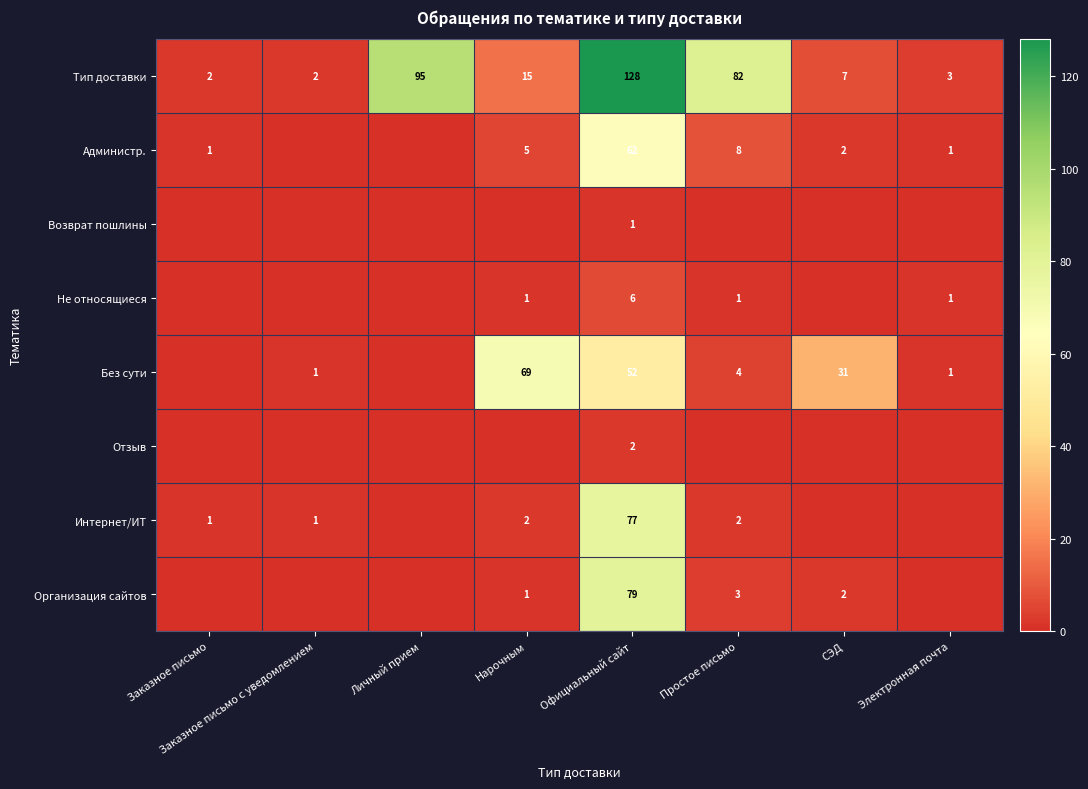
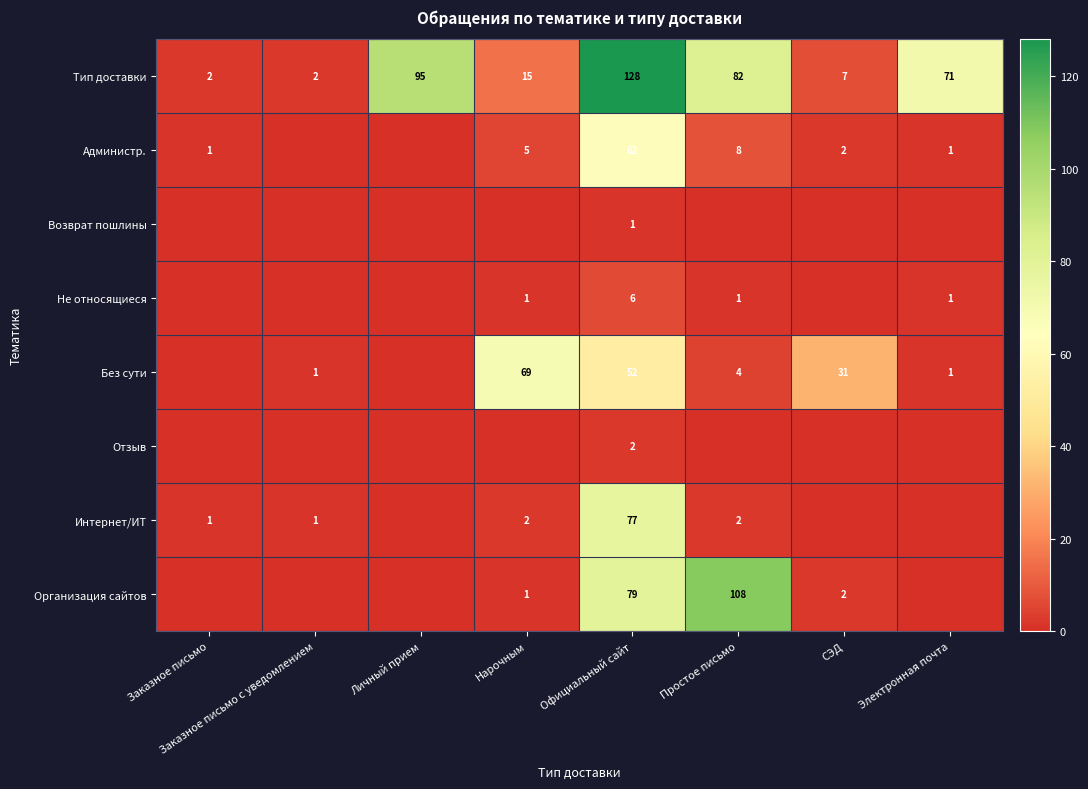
  {
    "Тип доставки": {
      "Заказное письмо": 2,
      "Заказное письмо с уведомлением": 2,
      "Личный прием": 95,
      "Нарочным": 15,
      "Официальный сайт": 128,
      "Простое письмо": 82,
      "СЭД": 7,
-     "Электронная почта": 3
+     "Электронная почта": 71
    },
    "Администр.": {
      "Заказное письмо": 1,
      "Нарочным": 5,
      "Официальный сайт": 62,
      "Простое письмо": 8,
      "СЭД": 2,
      "Электронная почта": 1
    },
    "Возврат пошлины": {
      "Официальный сайт": 1
    },
    "Не относящиеся": {
      "Нарочным": 1,
      "Официальный сайт": 6,
      "Простое письмо": 1,
      "Электронная почта": 1
    },
    "Без сути": {
      "Заказное письмо с уведомлением": 1,
      "Нарочным": 69,
      "Официальный сайт": 52,
      "Простое письмо": 4,
      "СЭД": 31,
      "Электронная почта": 1
    },
    "Отзыв": {
      "Официальный сайт": 2
    },
    "Интернет/ИТ": {
      "Заказное письмо": 1,
      "Заказное письмо с уведомлением": 1,
      "Нарочным": 2,
      "Официальный сайт": 77,
      "Простое письмо": 2
    },
    "Организация сайтов": {
      "Нарочным": 1,
      "Официальный сайт": 79,
-     "Простое письмо": 3,
+     "Простое письмо": 108,
      "СЭД": 2
    }
  }
